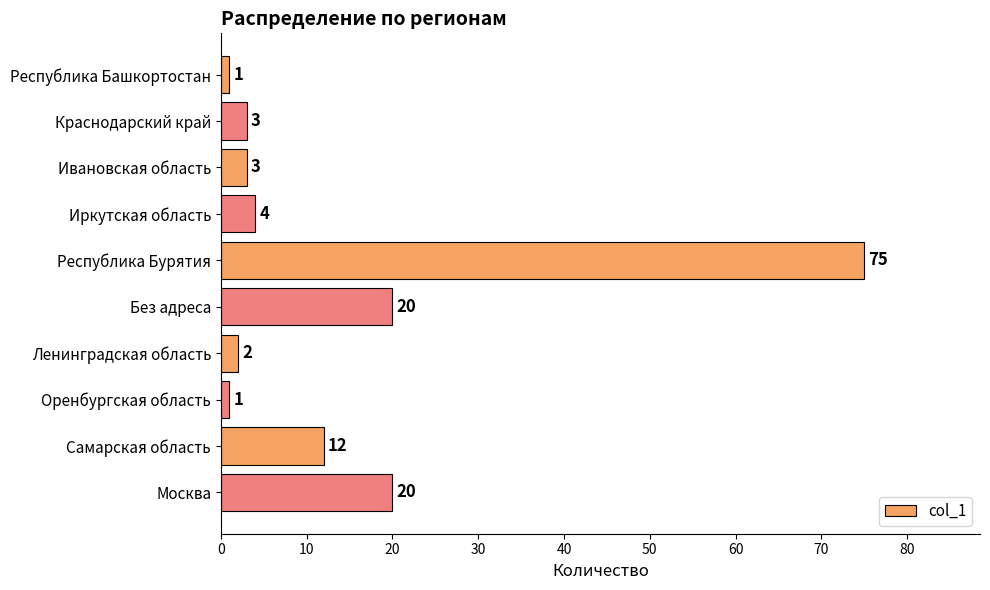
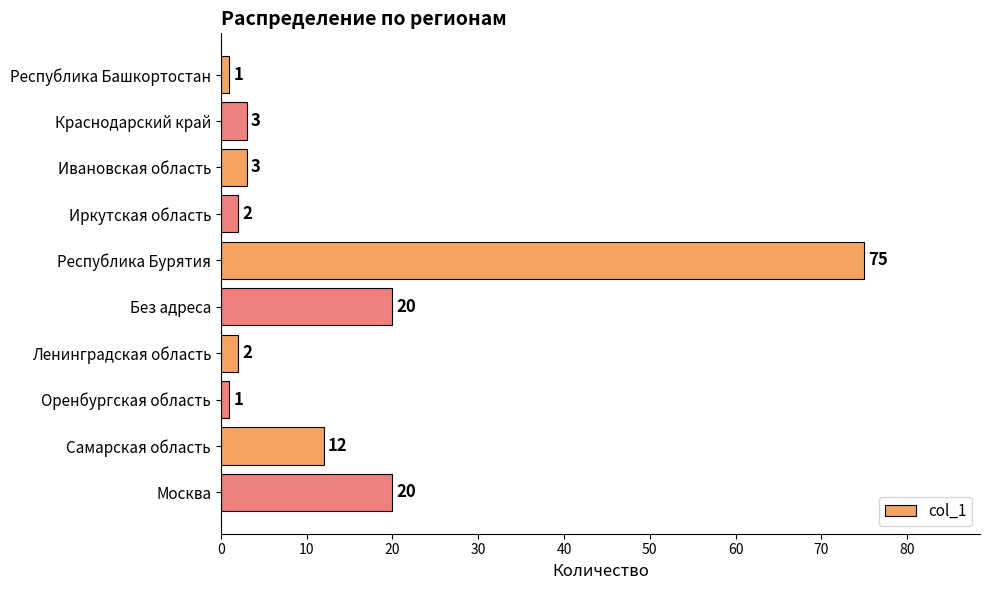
  {
    "Республика Башкортостан": 1,
    "Краснодарский край": 3,
    "Ивановская область": 3,
-   "Иркутская область": 4,
+   "Иркутская область": 2,
    "Республика Бурятия": 75,
    "Без адреса": 20,
    "Ленинградская область": 2,
    "Оренбургская область": 1,
    "Самарская область": 12,
    "Москва": 20
  }
